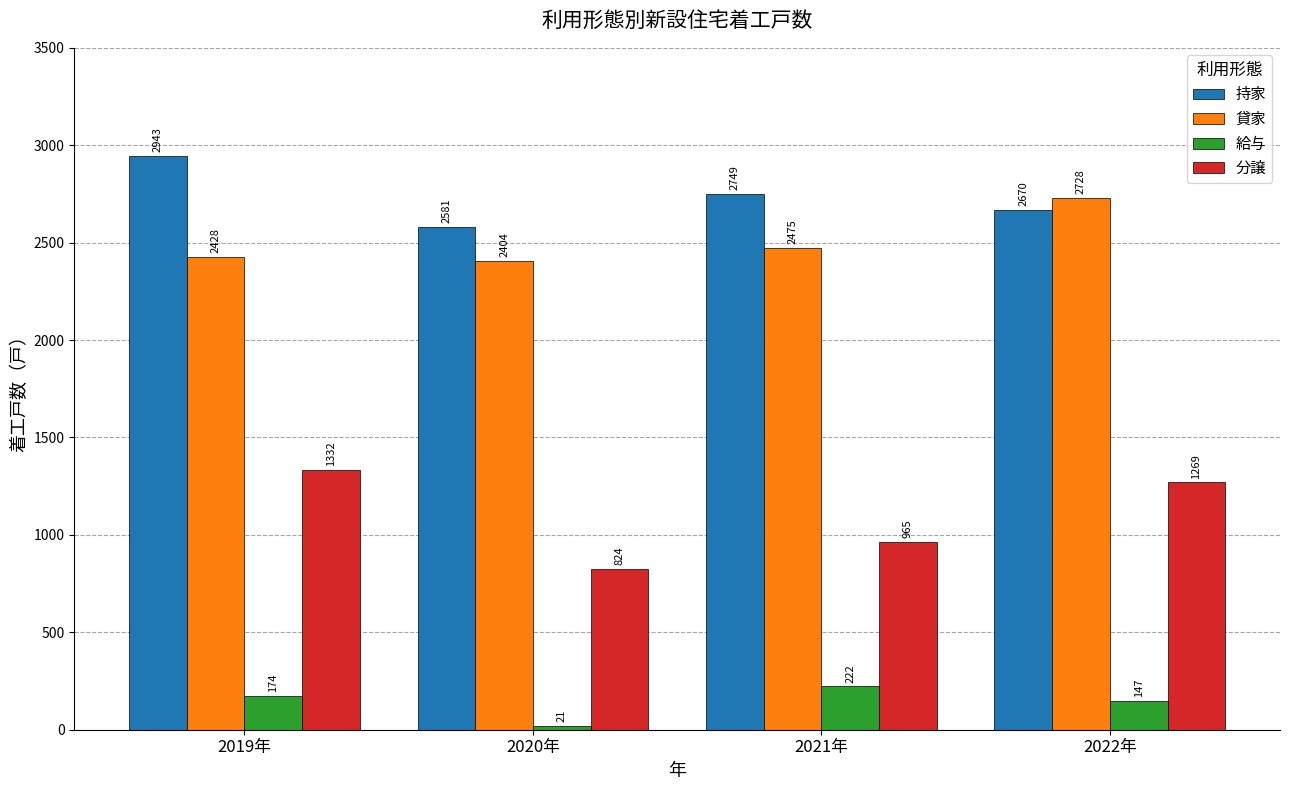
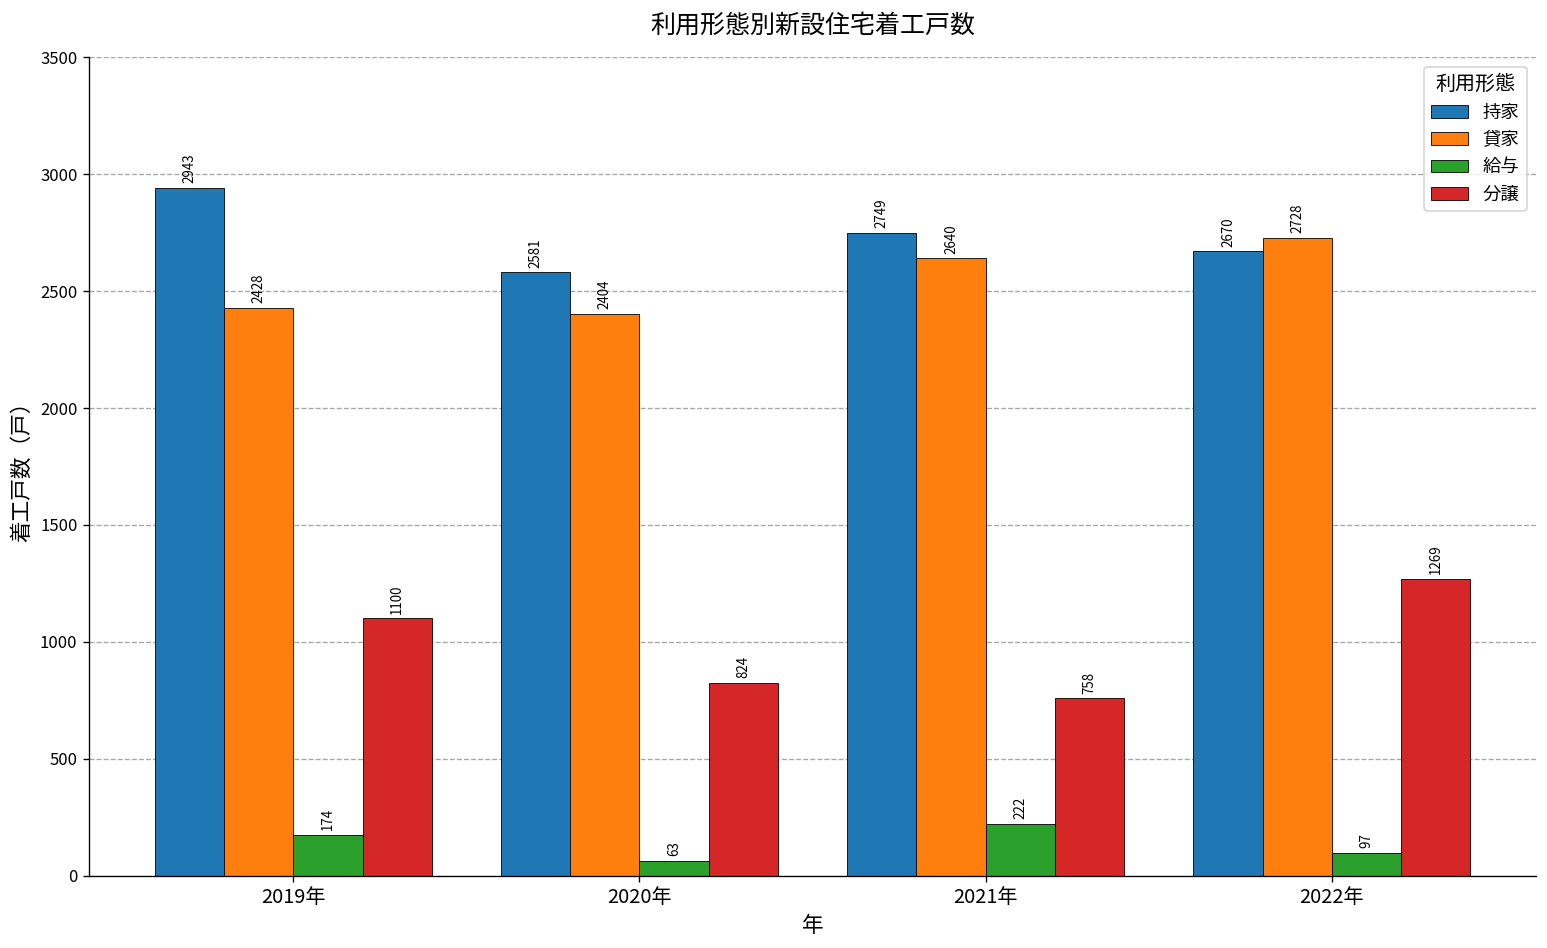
  {
    "持家": {
      "2019年": 2943,
      "2020年": 2581,
      "2021年": 2749,
      "2022年": 2670
    },
    "貸家": {
      "2019年": 2428,
      "2020年": 2404,
-     "2021年": 2475,
+     "2021年": 2640,
      "2022年": 2728
    },
    "給与": {
      "2019年": 174,
-     "2020年": 21,
+     "2020年": 63,
      "2021年": 222,
-     "2022年": 147
+     "2022年": 97
    },
    "分譲": {
-     "2019年": 1332,
+     "2019年": 1100,
      "2020年": 824,
-     "2021年": 965,
+     "2021年": 758,
      "2022年": 1269
    }
  }
